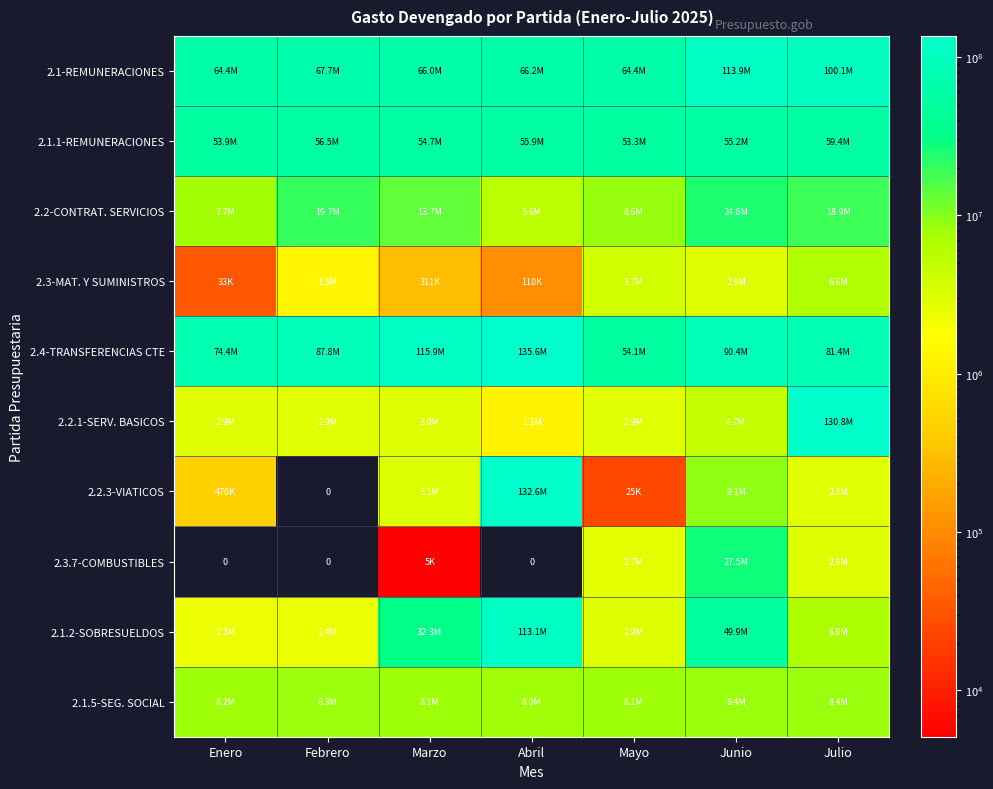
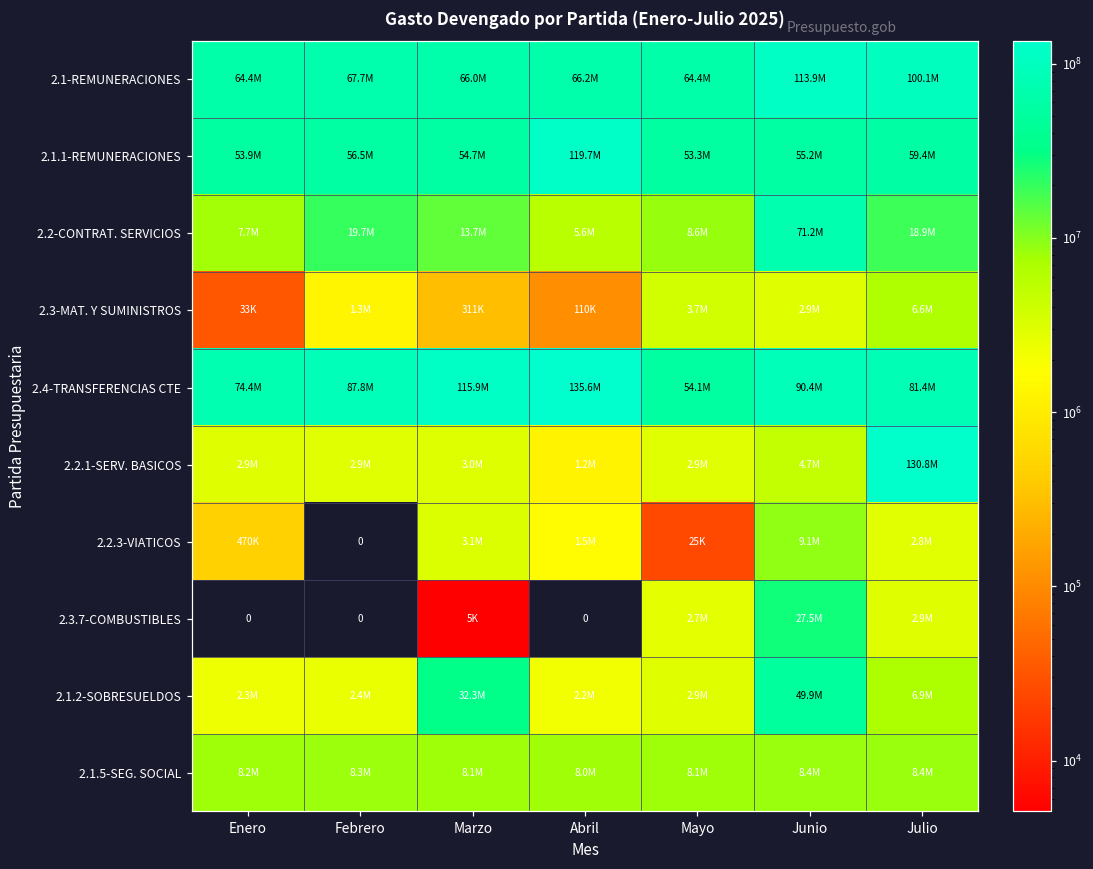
  {
    "2.1-REMUNERACIONES": {
      "Enero": "64.4M",
      "Febrero": "67.7M",
      "Marzo": "66.0M",
      "Abril": "66.2M",
      "Mayo": "64.4M",
      "Junio": "113.9M",
      "Julio": "100.1M"
    },
    "2.1.1-REMUNERACIONES": {
      "Enero": "53.9M",
      "Febrero": "56.5M",
      "Marzo": "54.7M",
-     "Abril": "55.9M",
+     "Abril": "119.7M",
      "Mayo": "53.3M",
      "Junio": "55.2M",
      "Julio": "59.4M"
    },
    "2.2-CONTRAT. SERVICIOS": {
      "Enero": "7.7M",
      "Febrero": "19.7M",
      "Marzo": "13.7M",
      "Abril": "5.6M",
      "Mayo": "8.6M",
-     "Junio": "24.8M",
+     "Junio": "71.2M",
      "Julio": "18.9M"
    },
    "2.3-MAT. Y SUMINISTROS": {
      "Enero": "33K",
      "Febrero": "1.3M",
      "Marzo": "311K",
      "Abril": "110K",
      "Mayo": "3.7M",
      "Junio": "2.9M",
      "Julio": "6.6M"
    },
    "2.4-TRANSFERENCIAS CTE": {
      "Enero": "74.4M",
      "Febrero": "87.8M",
      "Marzo": "115.9M",
      "Abril": "135.6M",
      "Mayo": "54.1M",
      "Junio": "90.4M",
      "Julio": "81.4M"
    },
    "2.2.1-SERV. BASICOS": {
      "Enero": "2.9M",
      "Febrero": "2.9M",
      "Marzo": "3.0M",
      "Abril": "1.2M",
      "Mayo": "2.9M",
      "Junio": "4.7M",
      "Julio": "130.8M"
    },
    "2.2.3-VIATICOS": {
      "Enero": "470K",
      "Febrero": "0",
      "Marzo": "3.1M",
-     "Abril": "132.6M",
+     "Abril": "1.5M",
      "Mayo": "25K",
      "Junio": "9.1M",
      "Julio": "2.8M"
    },
    "2.3.7-COMBUSTIBLES": {
      "Enero": "0",
      "Febrero": "0",
      "Marzo": "5K",
      "Abril": "0",
      "Mayo": "2.7M",
      "Junio": "27.5M",
      "Julio": "2.9M"
    },
    "2.1.2-SOBRESUELDOS": {
      "Enero": "2.3M",
      "Febrero": "2.4M",
      "Marzo": "32.3M",
-     "Abril": "113.1M",
+     "Abril": "2.2M",
      "Mayo": "2.9M",
      "Junio": "49.9M",
      "Julio": "6.9M"
    },
    "2.1.5-SEG. SOCIAL": {
      "Enero": "8.2M",
      "Febrero": "8.3M",
      "Marzo": "8.1M",
      "Abril": "8.0M",
      "Mayo": "8.1M",
      "Junio": "8.4M",
      "Julio": "8.4M"
    }
  }
